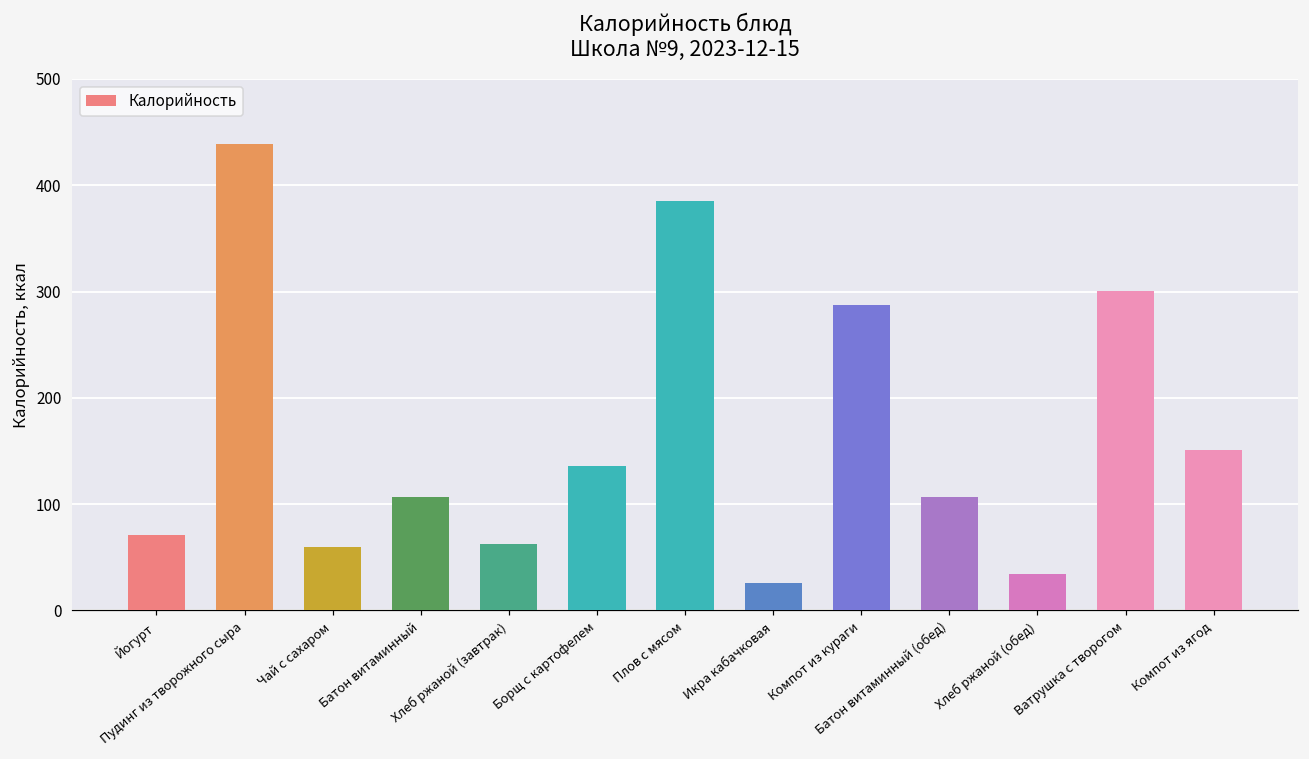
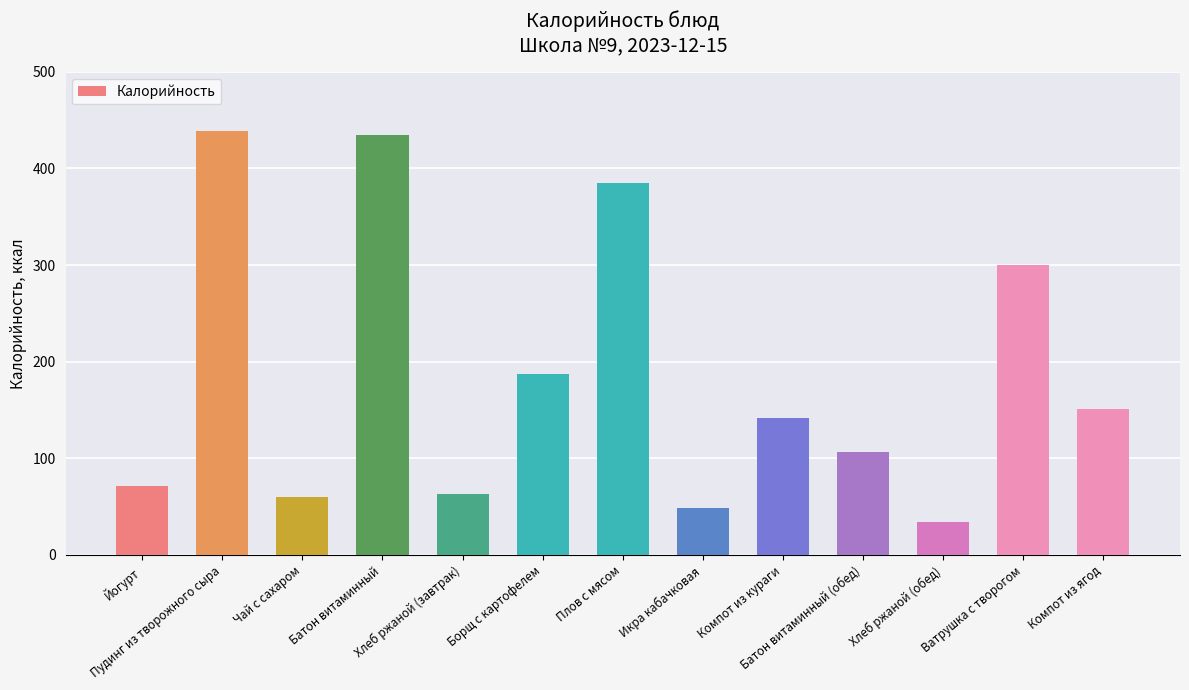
  {
    "Йогурт": 70,
    "Пудинг из творожного сыра": 440,
    "Чай с сахаром": 60,
-   "Батон витаминный": 110,
+   "Батон витаминный": 430,
    "Хлеб ржаной (завтрак)": 60,
-   "Борщ с картофелем": 140,
+   "Борщ с картофелем": 190,
    "Плов с мясом": 390,
-   "Икра кабачковая": 30,
-   "Компот из кураги": 290,
+   "Икра кабачковая": 50,
+   "Компот из кураги": 140,
    "Батон витаминный (обед)": 110,
    "Хлеб ржаной (обед)": 30,
    "Ватрушка с творогом": 300,
    "Компот из ягод": 150
  }
